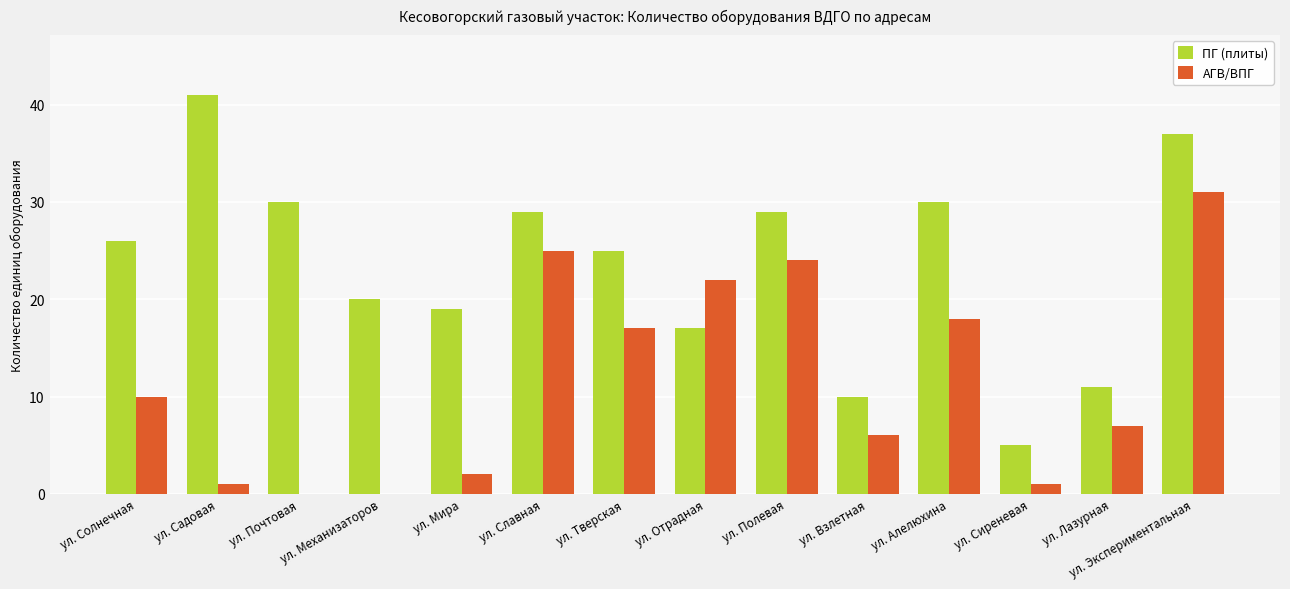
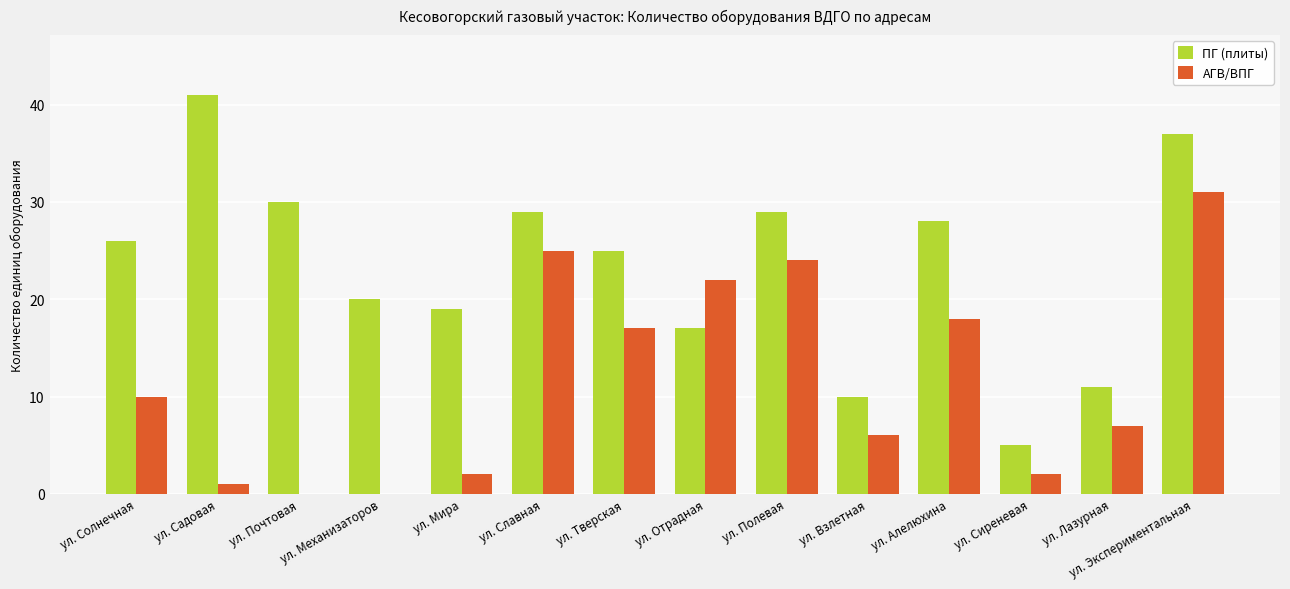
  {
    "ПГ (плиты)": {
      "ул. Солнечная": 26,
      "ул. Садовая": 41,
      "ул. Почтовая": 30,
      "ул. Механизаторов": 20,
      "ул. Мира": 19,
      "ул. Славная": 29,
      "ул. Тверская": 25,
      "ул. Отрадная": 17,
      "ул. Полевая": 29,
      "ул. Взлетная": 10,
-     "ул. Алелюхина": 30,
+     "ул. Алелюхина": 28,
      "ул. Сиреневая": 5,
      "ул. Лазурная": 11,
      "ул. Экспериментальная": 37
    },
    "АГВ/ВПГ": {
      "ул. Солнечная": 10,
      "ул. Садовая": 1,
      "ул. Почтовая": 0,
      "ул. Механизаторов": 0,
      "ул. Мира": 2,
      "ул. Славная": 25,
      "ул. Тверская": 17,
      "ул. Отрадная": 22,
      "ул. Полевая": 24,
      "ул. Взлетная": 6,
      "ул. Алелюхина": 18,
-     "ул. Сиреневая": 1,
+     "ул. Сиреневая": 2,
      "ул. Лазурная": 7,
      "ул. Экспериментальная": 31
    }
  }
